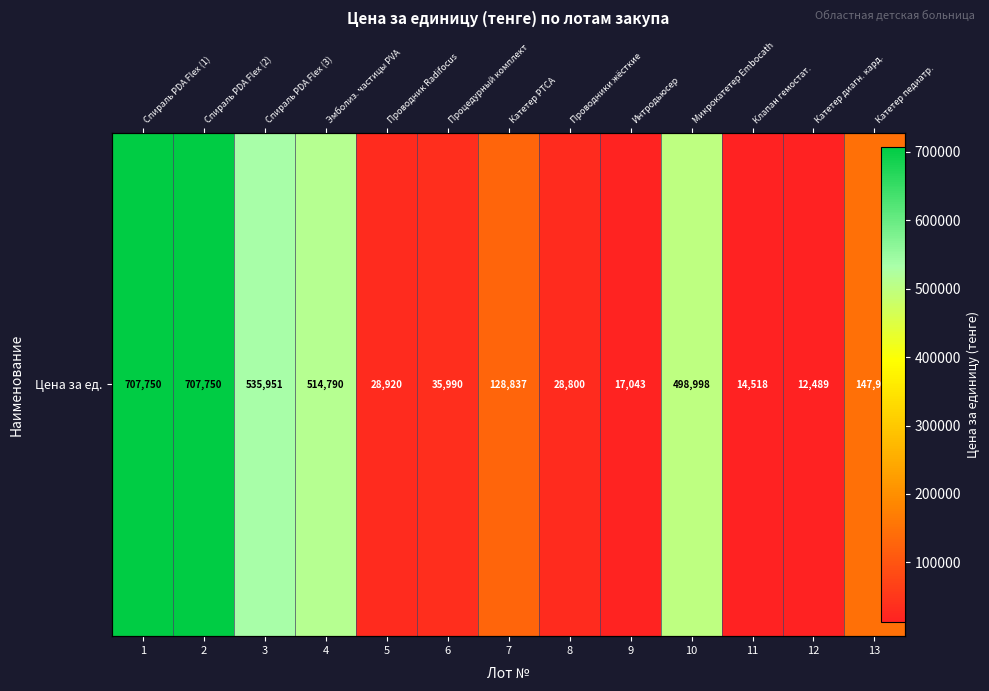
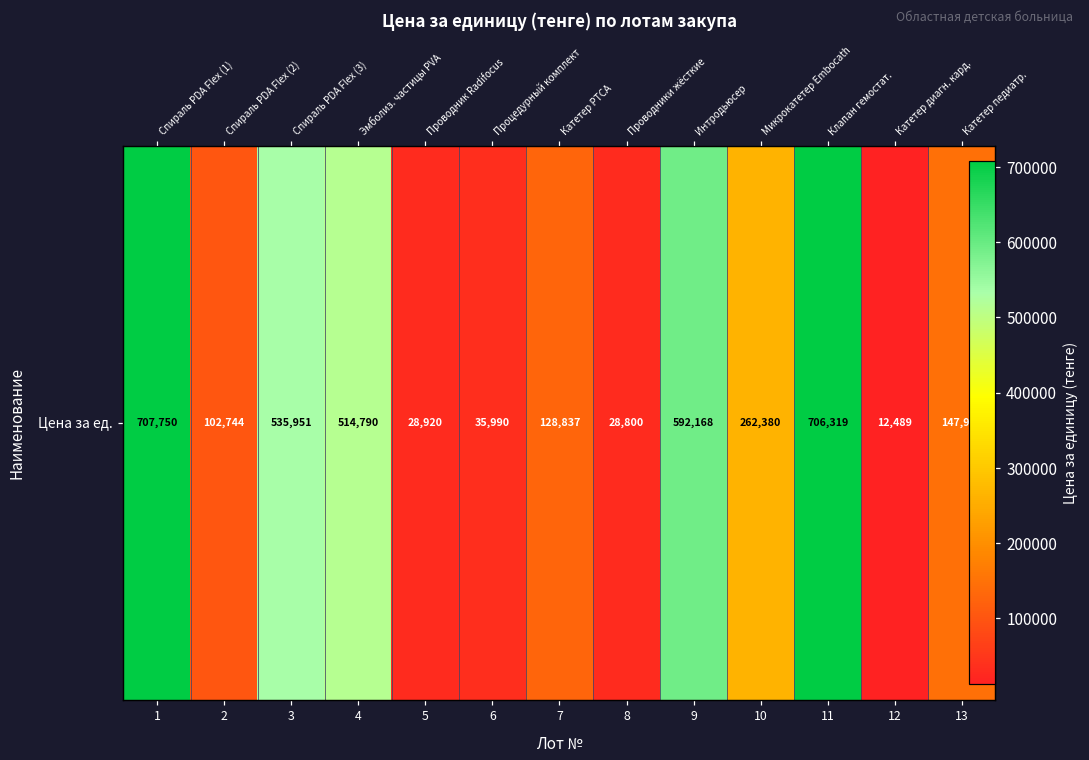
  {
    "Цена за ед.": {
      "1": "707,750",
-     "2": "707,750",
+     "2": "102,744",
      "3": "535,951",
      "4": "514,790",
      "5": "28,920",
      "6": "35,990",
      "7": "128,837",
      "8": "28,800",
-     "9": "17,043",
-     "10": "498,998",
-     "11": "14,518",
+     "9": "592,168",
+     "10": "262,380",
+     "11": "706,319",
      "12": "12,489",
      "13": "147,982"
    }
  }
